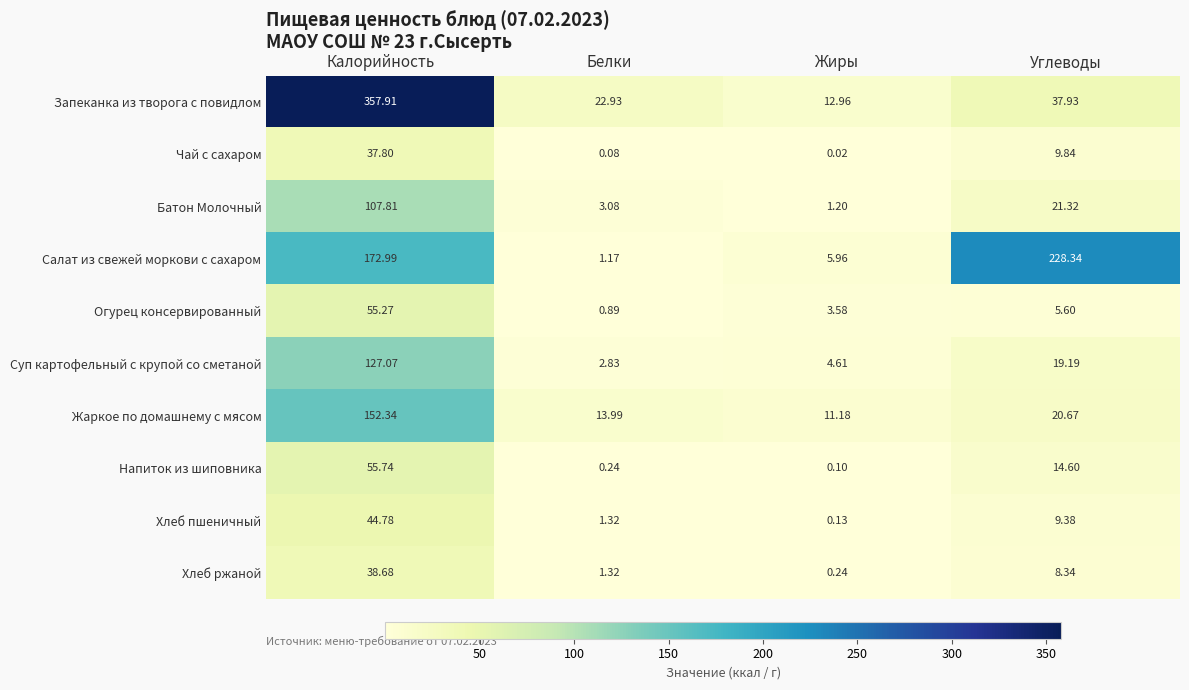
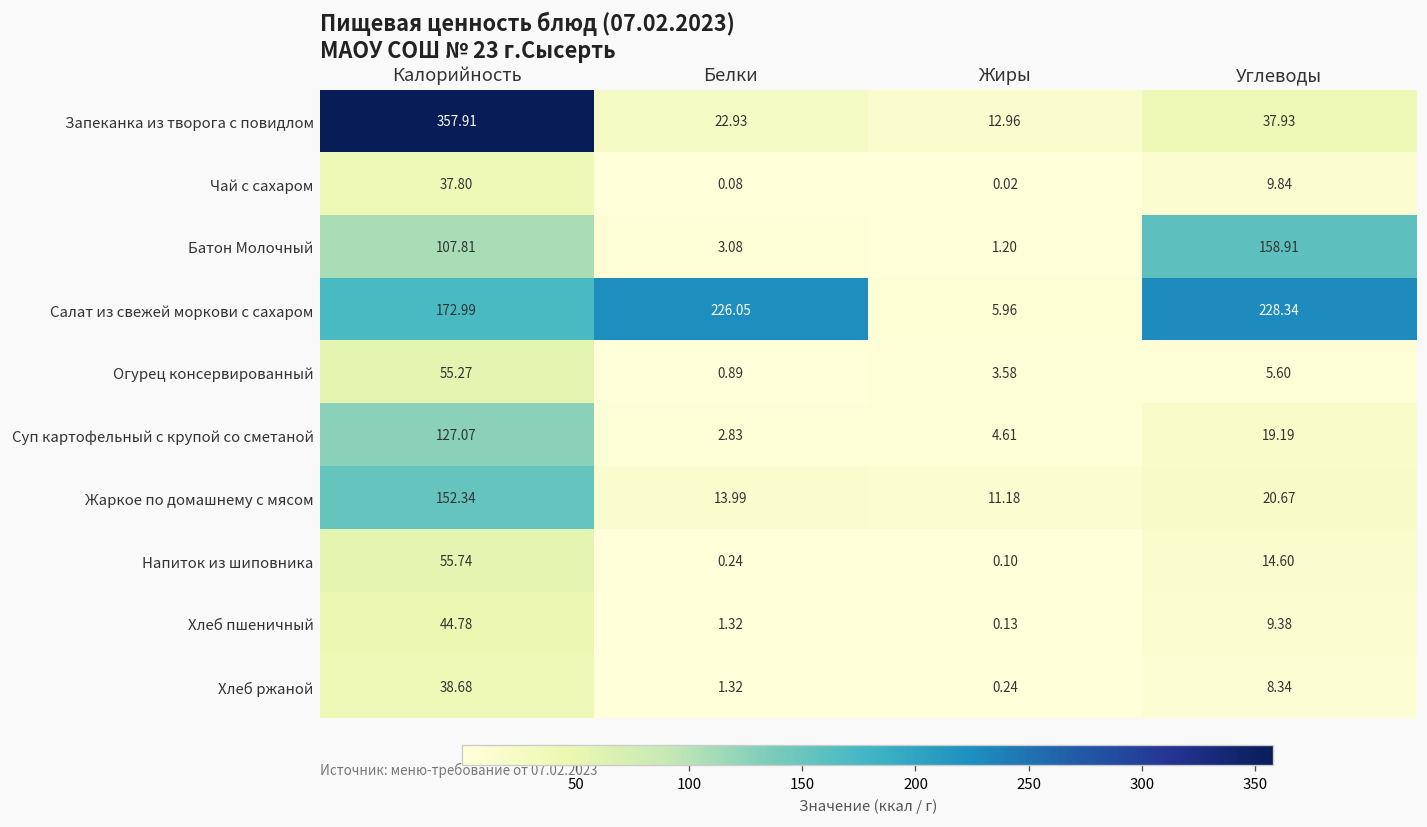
  {
    "Запеканка из творога с повидлом": {
      "Калорийность": 357.91,
      "Белки": 22.93,
      "Жиры": 12.96,
      "Углеводы": 37.93
    },
    "Чай с сахаром": {
      "Калорийность": 37.80,
      "Белки": 0.08,
      "Жиры": 0.02,
      "Углеводы": 9.84
    },
    "Батон Молочный": {
      "Калорийность": 107.81,
      "Белки": 3.08,
      "Жиры": 1.20,
-     "Углеводы": 21.32
+     "Углеводы": 158.91
    },
    "Салат из свежей моркови с сахаром": {
      "Калорийность": 172.99,
-     "Белки": 1.17,
+     "Белки": 226.05,
      "Жиры": 5.96,
      "Углеводы": 228.34
    },
    "Огурец консервированный": {
      "Калорийность": 55.27,
      "Белки": 0.89,
      "Жиры": 3.58,
      "Углеводы": 5.60
    },
    "Суп картофельный с крупой со сметаной": {
      "Калорийность": 127.07,
      "Белки": 2.83,
      "Жиры": 4.61,
      "Углеводы": 19.19
    },
    "Жаркое по домашнему с мясом": {
      "Калорийность": 152.34,
      "Белки": 13.99,
      "Жиры": 11.18,
      "Углеводы": 20.67
    },
    "Напиток из шиповника": {
      "Калорийность": 55.74,
      "Белки": 0.24,
      "Жиры": 0.10,
      "Углеводы": 14.60
    },
    "Хлеб пшеничный": {
      "Калорийность": 44.78,
      "Белки": 1.32,
      "Жиры": 0.13,
      "Углеводы": 9.38
    },
    "Хлеб ржаной": {
      "Калорийность": 38.68,
      "Белки": 1.32,
      "Жиры": 0.24,
      "Углеводы": 8.34
    }
  }
